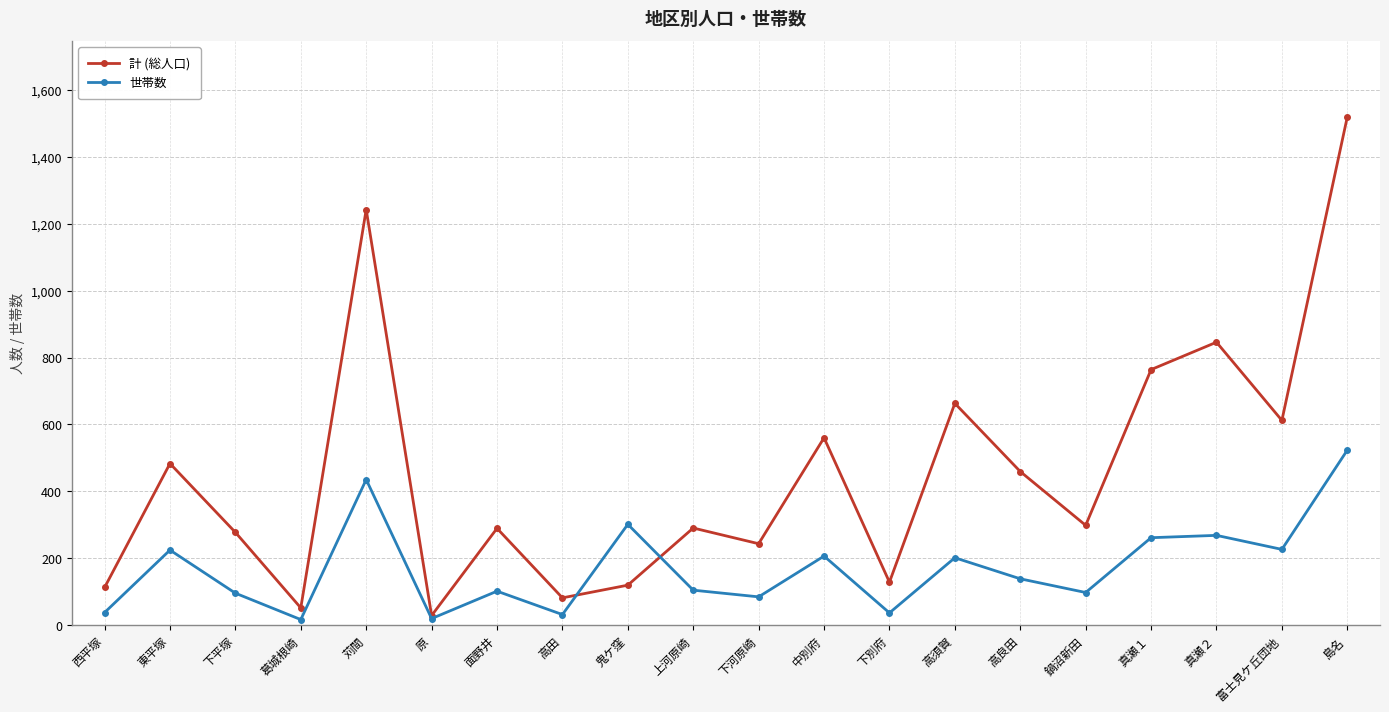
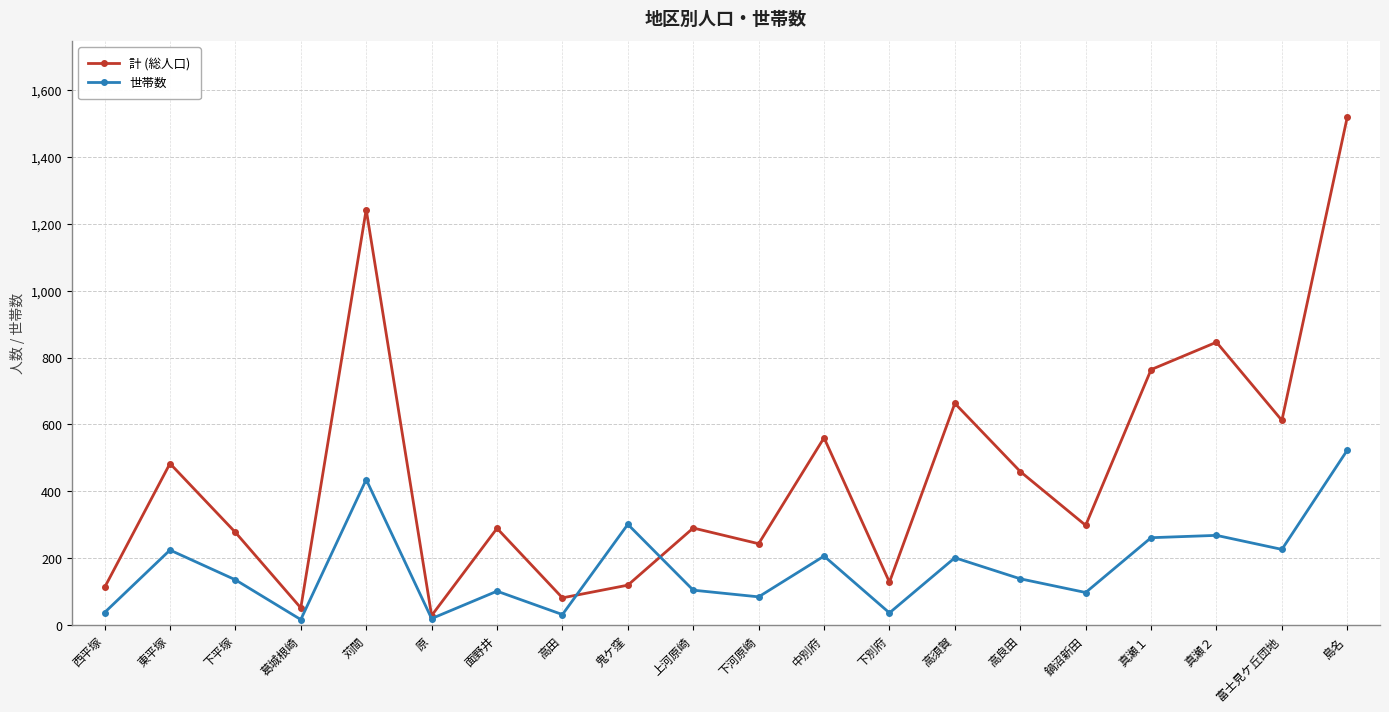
  {
    "計 (総人口)": {
      "西平塚": "110",
      "東平塚": "480",
      "下平塚": "280",
      "葛城根崎": "50",
      "苅間": "1,240",
      "原": "30",
      "面野井": "290",
      "高田": "80",
      "鬼ケ窪": "120",
      "上河原崎": "290",
      "下河原崎": "240",
      "中別府": "560",
      "下別府": "130",
      "高須賀": "660",
      "高良田": "460",
      "鍋沼新田": "300",
      "真瀬１": "760",
      "真瀬２": "850",
      "富士見ケ丘団地": "610",
      "島名": "1,520"
    },
    "世帯数": {
      "西平塚": "40",
      "東平塚": "220",
-     "下平塚": "100",
+     "下平塚": "140",
      "葛城根崎": "20",
      "苅間": "440",
      "原": "20",
      "面野井": "100",
      "高田": "30",
      "鬼ケ窪": "300",
      "上河原崎": "100",
      "下河原崎": "80",
      "中別府": "210",
      "下別府": "40",
      "高須賀": "200",
      "高良田": "140",
      "鍋沼新田": "100",
      "真瀬１": "260",
      "真瀬２": "270",
      "富士見ケ丘団地": "230",
      "島名": "520"
    }
  }
